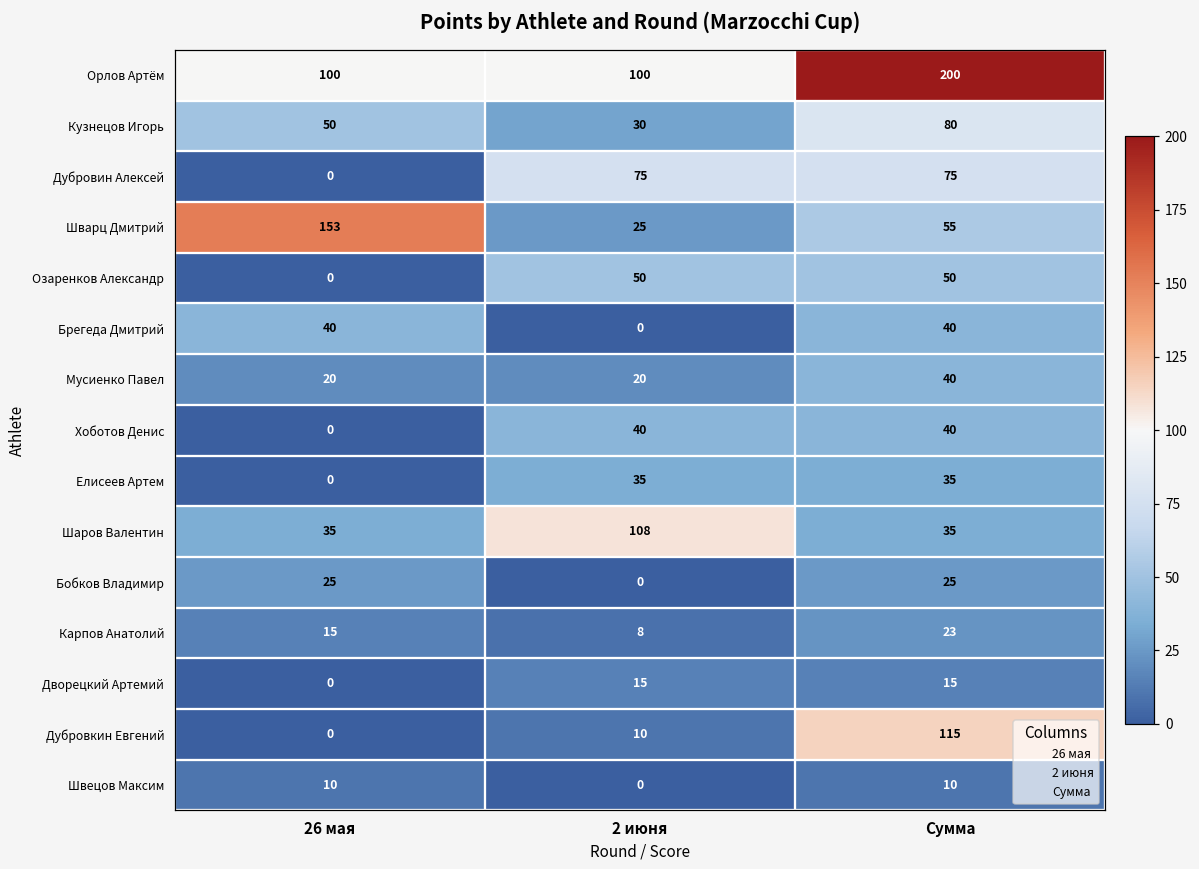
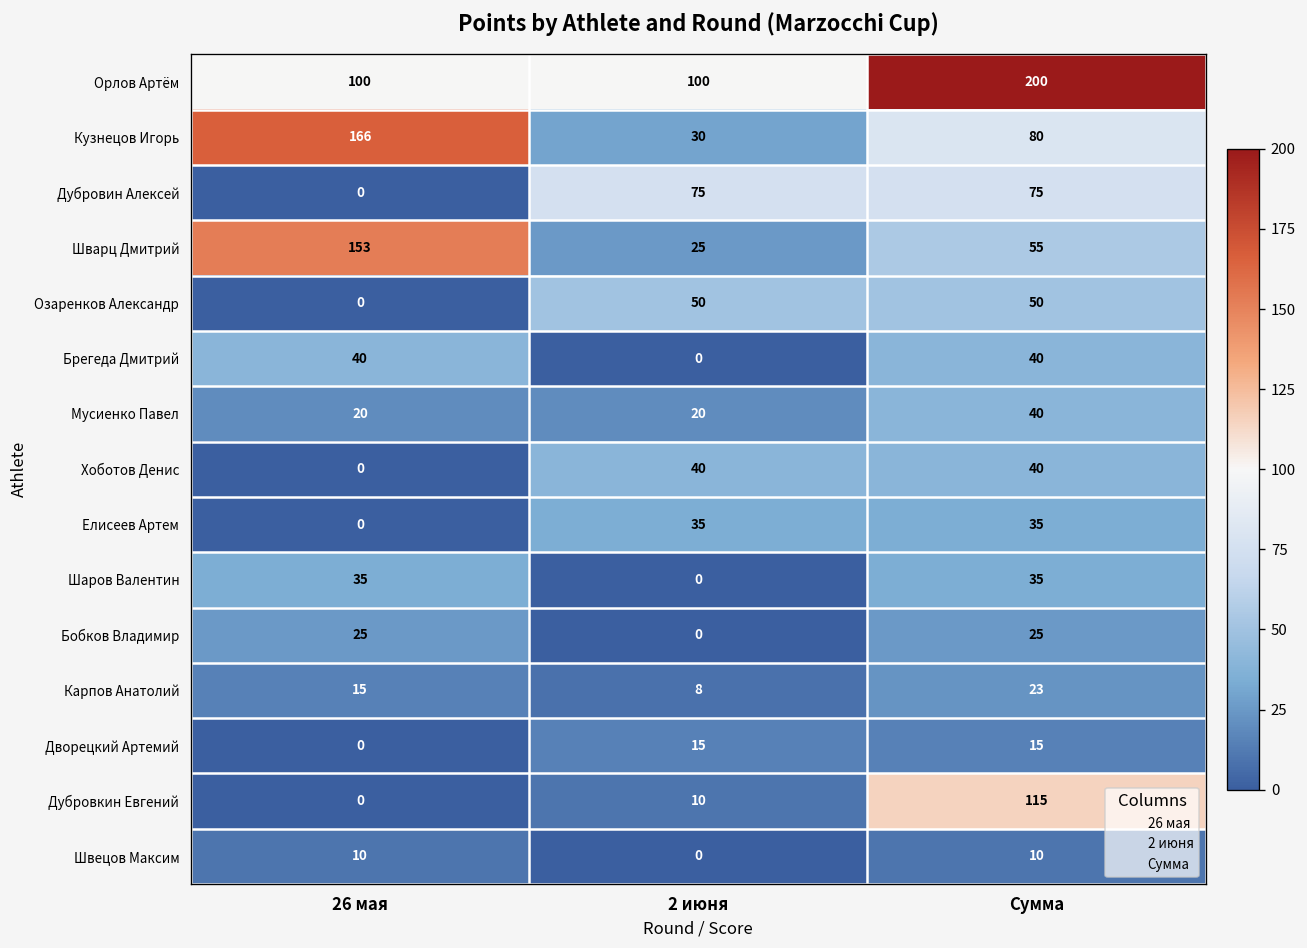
  {
    "Орлов Артём": {
      "26 мая": 100,
      "2 июня": 100,
      "Сумма": 200
    },
    "Кузнецов Игорь": {
-     "26 мая": 50,
+     "26 мая": 166,
      "2 июня": 30,
      "Сумма": 80
    },
    "Дубровин Алексей": {
      "26 мая": 0,
      "2 июня": 75,
      "Сумма": 75
    },
    "Шварц Дмитрий": {
      "26 мая": 153,
      "2 июня": 25,
      "Сумма": 55
    },
    "Озаренков Александр": {
      "26 мая": 0,
      "2 июня": 50,
      "Сумма": 50
    },
    "Брегеда Дмитрий": {
      "26 мая": 40,
      "2 июня": 0,
      "Сумма": 40
    },
    "Мусиенко Павел": {
      "26 мая": 20,
      "2 июня": 20,
      "Сумма": 40
    },
    "Хоботов Денис": {
      "26 мая": 0,
      "2 июня": 40,
      "Сумма": 40
    },
    "Елисеев Артем": {
      "26 мая": 0,
      "2 июня": 35,
      "Сумма": 35
    },
    "Шаров Валентин": {
      "26 мая": 35,
-     "2 июня": 108,
+     "2 июня": 0,
      "Сумма": 35
    },
    "Бобков Владимир": {
      "26 мая": 25,
      "2 июня": 0,
      "Сумма": 25
    },
    "Карпов Анатолий": {
      "26 мая": 15,
      "2 июня": 8,
      "Сумма": 23
    },
    "Дворецкий Артемий": {
      "26 мая": 0,
      "2 июня": 15,
      "Сумма": 15
    },
    "Дубровкин Евгений": {
      "26 мая": 0,
      "2 июня": 10,
      "Сумма": 115
    },
    "Швецов Максим": {
      "26 мая": 10,
      "2 июня": 0,
      "Сумма": 10
    }
  }
